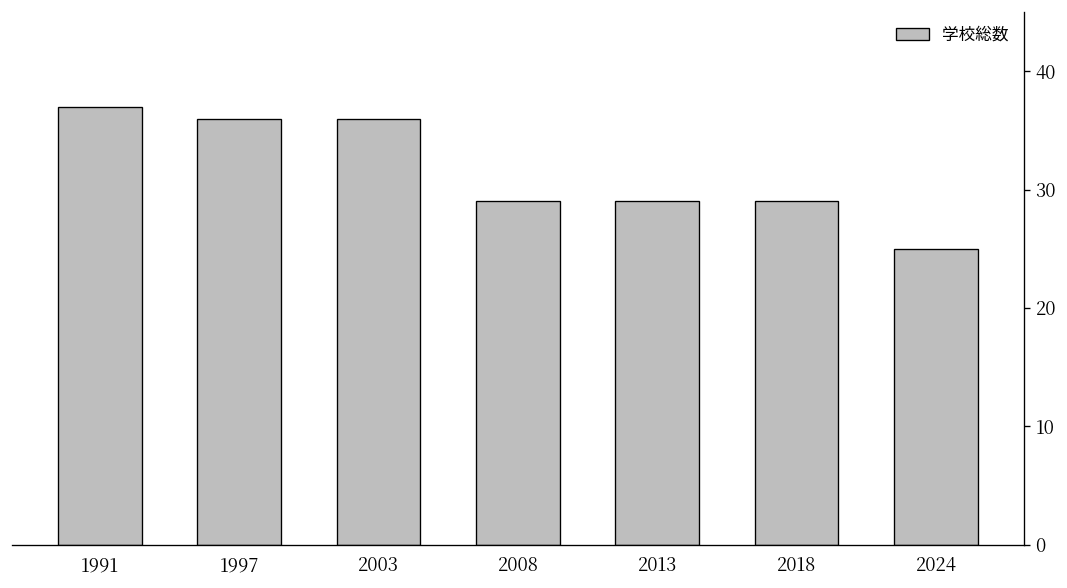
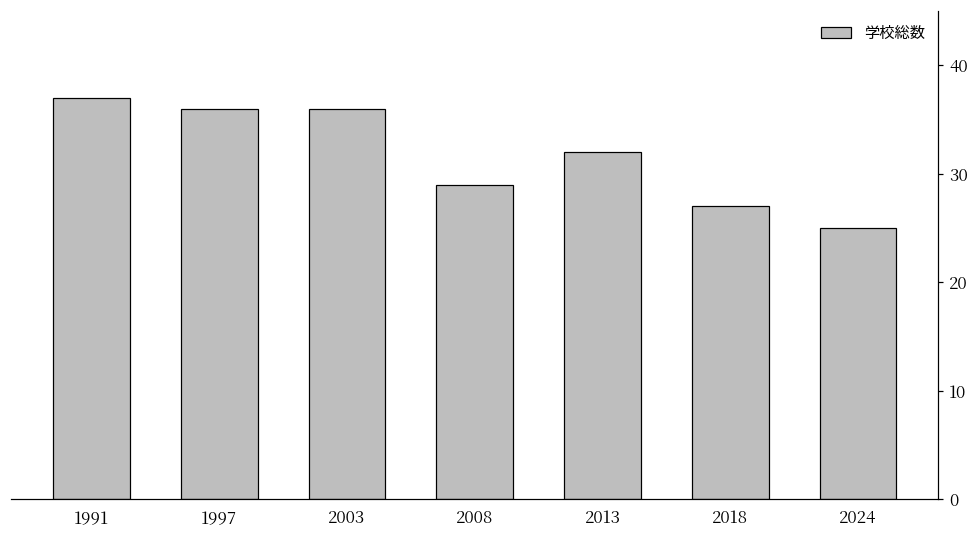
  {
    "1991": 37,
    "1997": 36,
    "2003": 36,
    "2008": 29,
-   "2013": 29,
-   "2018": 29,
+   "2013": 32,
+   "2018": 27,
    "2024": 25
  }
